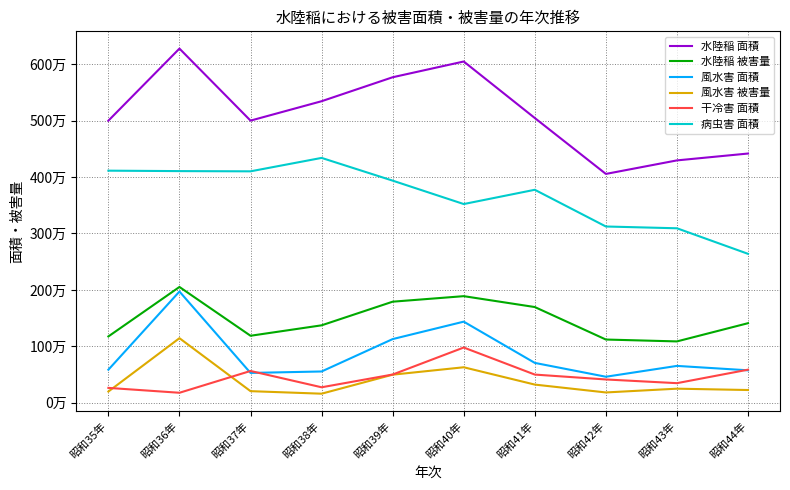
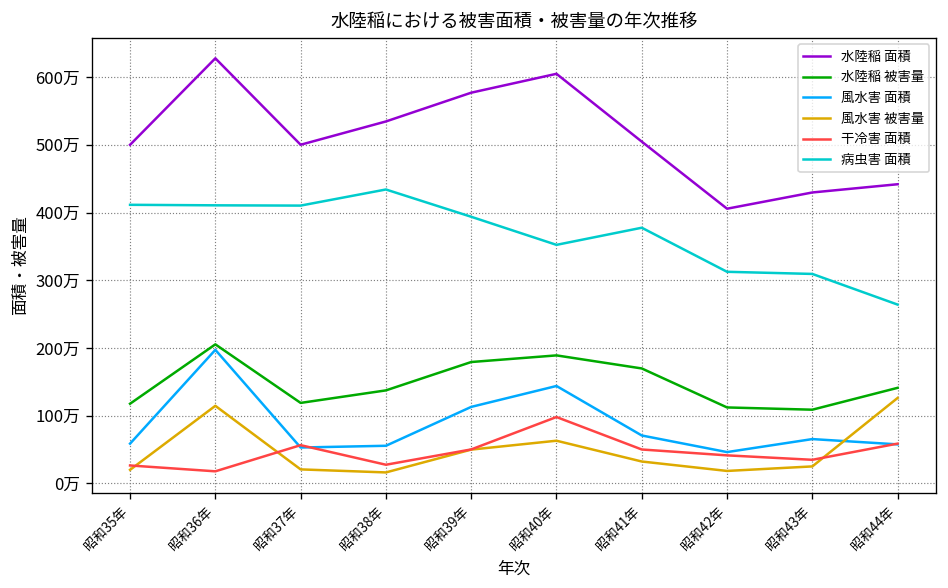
  {
    "水陸稲 面積": {
      "昭和35年": "500万",
      "昭和36年": "630万",
      "昭和37年": "500万",
      "昭和38年": "530万",
      "昭和39年": "580万",
      "昭和40年": "600万",
      "昭和41年": "500万",
      "昭和42年": "410万",
      "昭和43年": "430万",
      "昭和44年": "440万"
    },
    "水陸稲 被害量": {
      "昭和35年": "120万",
      "昭和36年": "210万",
      "昭和37年": "120万",
      "昭和38年": "140万",
      "昭和39年": "180万",
      "昭和40年": "190万",
      "昭和41年": "170万",
      "昭和42年": "110万",
      "昭和43年": "110万",
      "昭和44年": "140万"
    },
    "風水害 面積": {
      "昭和35年": "60万",
      "昭和36年": "200万",
      "昭和38年": "60万",
      "昭和39年": "110万",
      "昭和40年": "140万",
      "昭和41年": "70万",
      "昭和42年": "50万",
      "昭和43年": "70万"
    },
    "風水害 被害量": {
      "昭和35年": "20万",
      "昭和36年": "110万",
      "昭和37年": "20万",
      "昭和38年": "20万",
      "昭和40年": "60万",
      "昭和41年": "30万",
      "昭和42年": "20万",
      "昭和43年": "20万",
-     "昭和44年": "20万"
+     "昭和44年": "130万"
    },
    "干冷害 面積": {
      "昭和35年": "30万",
      "昭和36年": "20万",
      "昭和38年": "30万",
      "昭和40年": "100万",
      "昭和41年": "50万",
      "昭和42年": "40万",
      "昭和43年": "30万"
    },
    "病虫害 面積": {
      "昭和35年": "410万",
      "昭和36年": "410万",
      "昭和37年": "410万",
      "昭和38年": "430万",
      "昭和39年": "390万",
      "昭和40年": "350万",
      "昭和41年": "380万",
      "昭和42年": "310万",
      "昭和43年": "310万",
      "昭和44年": "260万"
    }
  }
